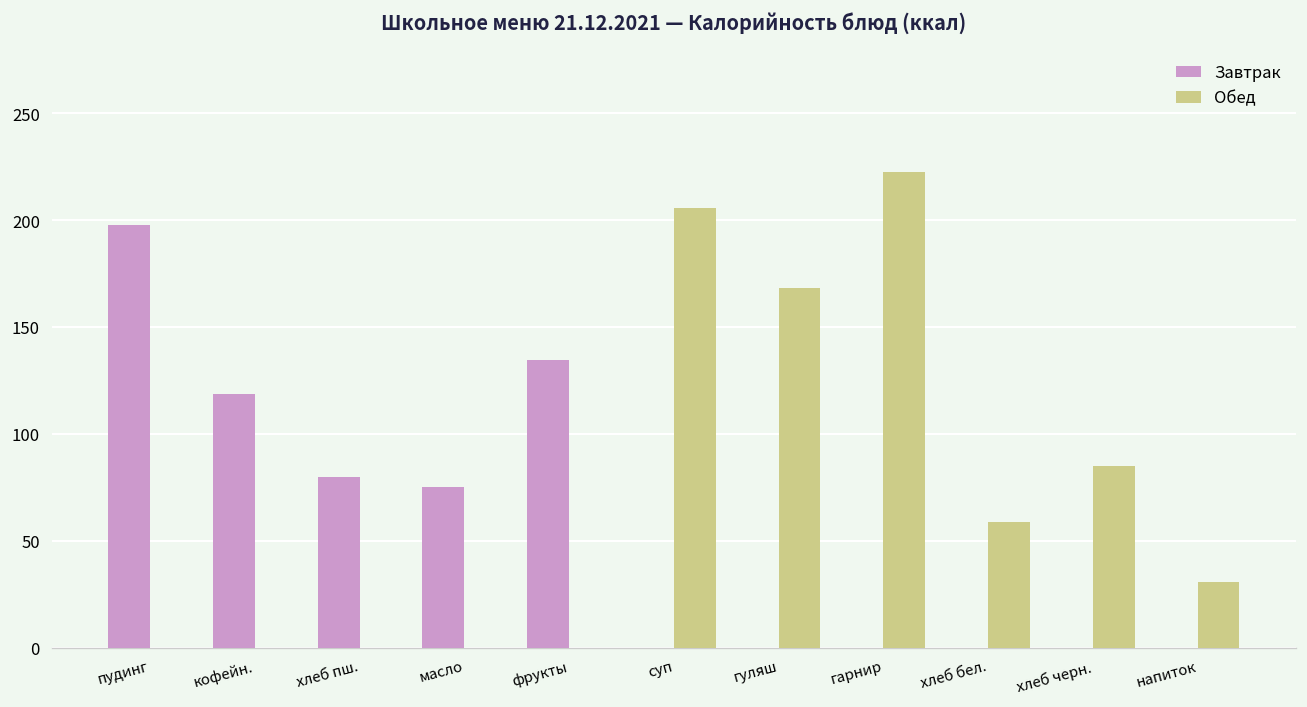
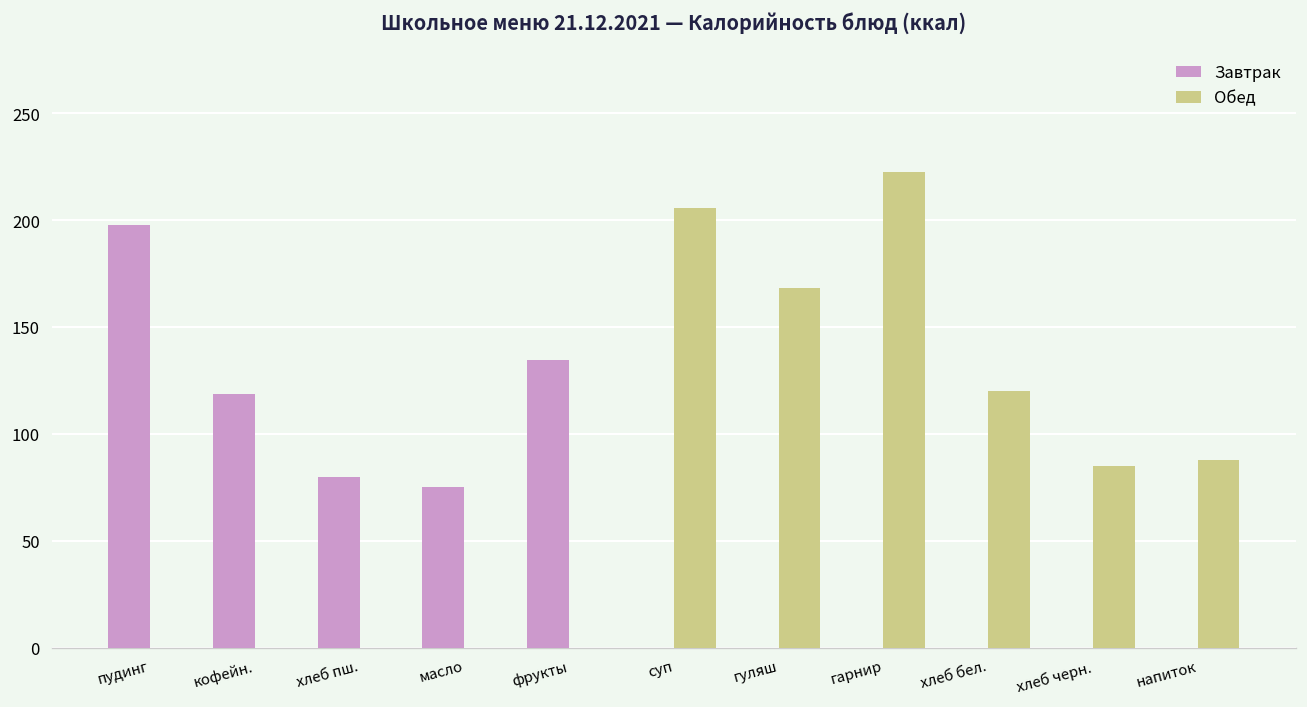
  {
    "Завтрак": {
      "пудинг": 198,
      "кофейн.": 119,
      "хлеб пш.": 80,
      "масло": 75,
      "фрукты": 134,
      "суп": 0,
      "гуляш": 0,
      "гарнир": 0,
      "хлеб бел.": 0,
      "хлеб черн.": 0,
      "напиток": 0
    },
    "Обед": {
      "пудинг": 0,
      "кофейн.": 0,
      "хлеб пш.": 0,
      "масло": 0,
      "фрукты": 0,
      "суп": 206,
      "гуляш": 168,
      "гарнир": 222,
-     "хлеб бел.": 59,
+     "хлеб бел.": 120,
      "хлеб черн.": 85,
-     "напиток": 31
+     "напиток": 88
    }
  }
